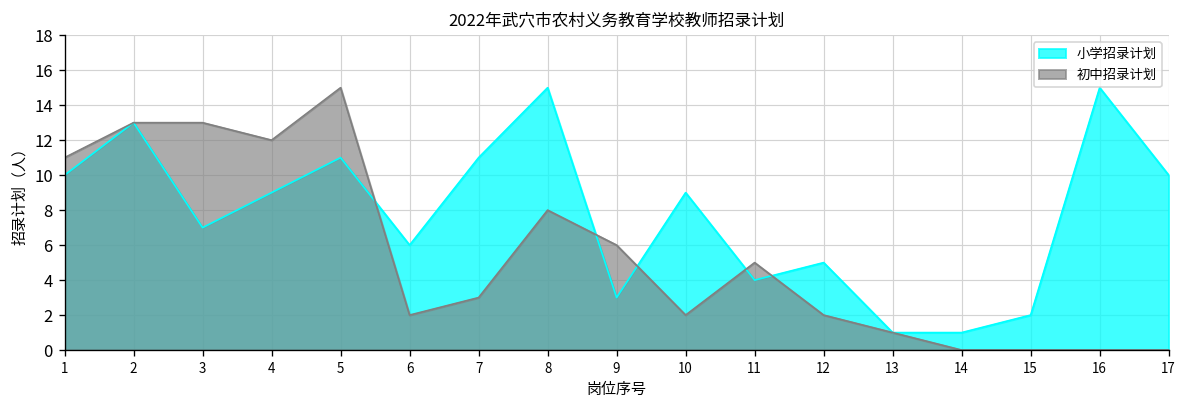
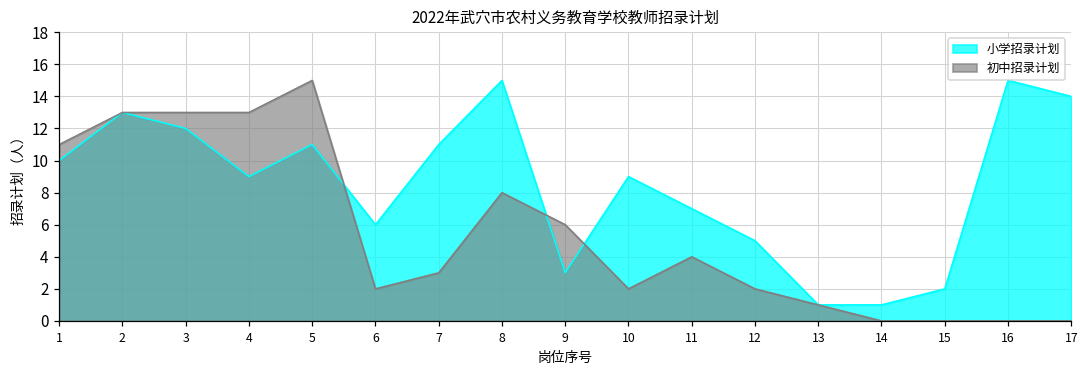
  {
    "小学招录计划": {
      "1": 10,
-     "3": 7,
+     "3": 12,
      "4": 9,
      "5": 11,
      "6": 6,
      "7": 11,
      "8": 15,
      "9": 3,
      "10": 9,
-     "11": 4,
+     "11": 7,
      "12": 5,
      "14": 1,
      "15": 2,
      "16": 15,
-     "17": 10
+     "17": 14
    },
    "初中招录计划": {
      "1": 11,
      "3": 13,
-     "4": 12,
+     "4": 13,
      "5": 15,
      "6": 2,
      "7": 3,
      "8": 8,
      "9": 6,
      "10": 2,
-     "11": 5,
+     "11": 4,
      "12": 2,
      "14": 0,
      "15": 0,
      "16": 0,
      "17": 0
    }
  }
